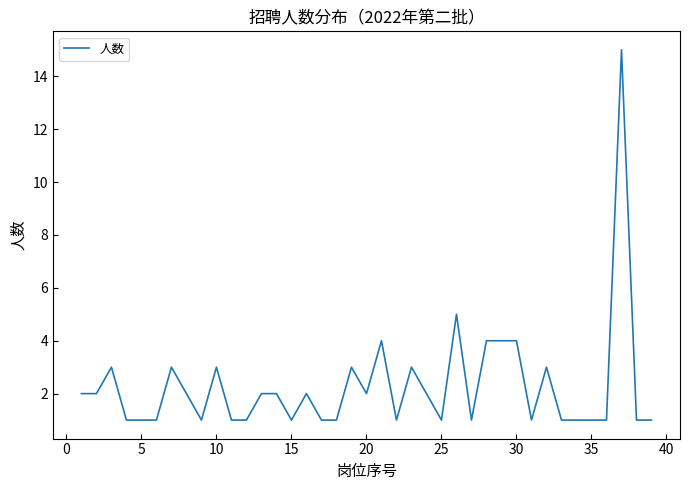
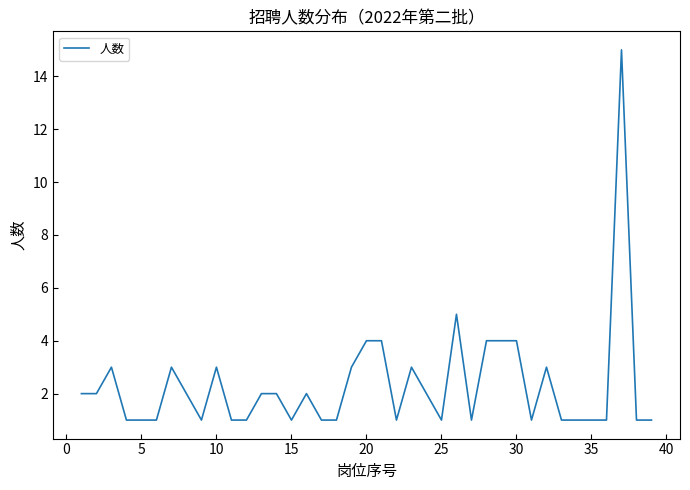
  {
    "5": 1,
    "10": 3,
    "15": 1,
-   "20": 2,
+   "20": 4,
    "25": 1,
    "30": 4,
    "35": 1
  }
